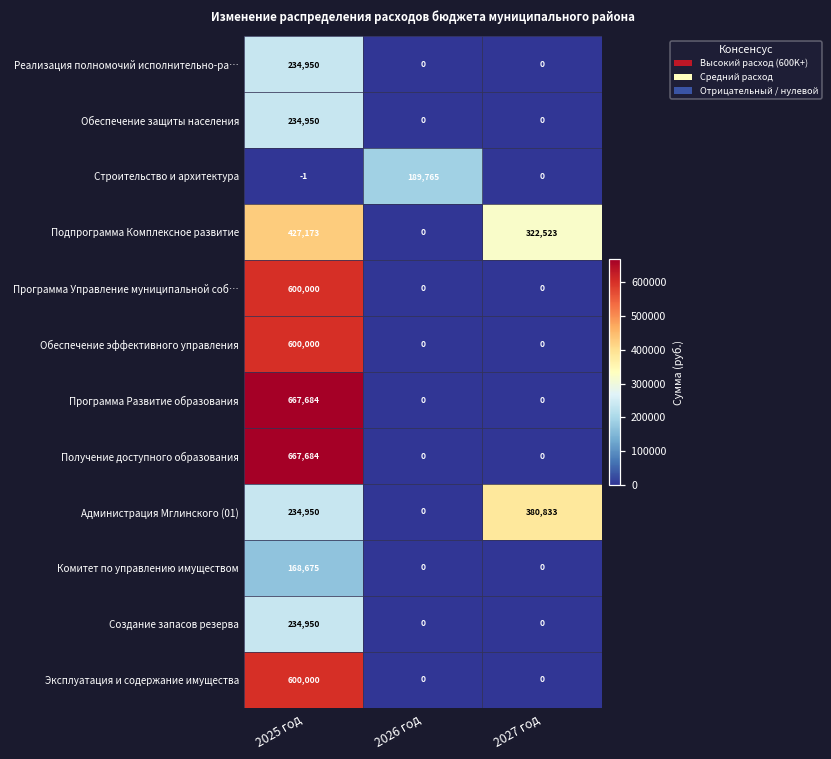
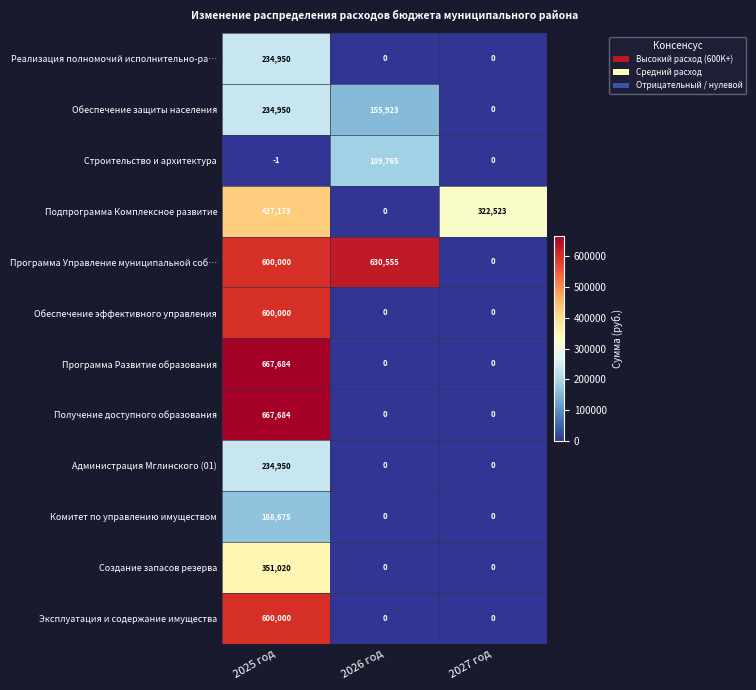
  {
    "Реализация полномочий исполнительно-ра…": {
      "2025 год": "234,950",
      "2026 год": "0",
      "2027 год": "0"
    },
    "Обеспечение защиты населения": {
      "2025 год": "234,950",
-     "2026 год": "0",
+     "2026 год": "155,923",
      "2027 год": "0"
    },
    "Строительство и архитектура": {
      "2025 год": "-1",
      "2026 год": "189,765",
      "2027 год": "0"
    },
    "Подпрограмма Комплексное развитие": {
      "2025 год": "427,173",
      "2026 год": "0",
      "2027 год": "322,523"
    },
    "Программа Управление муниципальной соб…": {
      "2025 год": "600,000",
-     "2026 год": "0",
+     "2026 год": "630,555",
      "2027 год": "0"
    },
    "Обеспечение эффективного управления": {
      "2025 год": "600,000",
      "2026 год": "0",
      "2027 год": "0"
    },
    "Программа Развитие образования": {
      "2025 год": "667,684",
      "2026 год": "0",
      "2027 год": "0"
    },
    "Получение доступного образования": {
      "2025 год": "667,684",
      "2026 год": "0",
      "2027 год": "0"
    },
    "Администрация Мглинского (01)": {
      "2025 год": "234,950",
      "2026 год": "0",
-     "2027 год": "380,833"
+     "2027 год": "0"
    },
    "Комитет по управлению имуществом": {
      "2025 год": "168,675",
      "2026 год": "0",
      "2027 год": "0"
    },
    "Создание запасов резерва": {
-     "2025 год": "234,950",
+     "2025 год": "351,020",
      "2026 год": "0",
      "2027 год": "0"
    },
    "Эксплуатация и содержание имущества": {
      "2025 год": "600,000",
      "2026 год": "0",
      "2027 год": "0"
    }
  }
